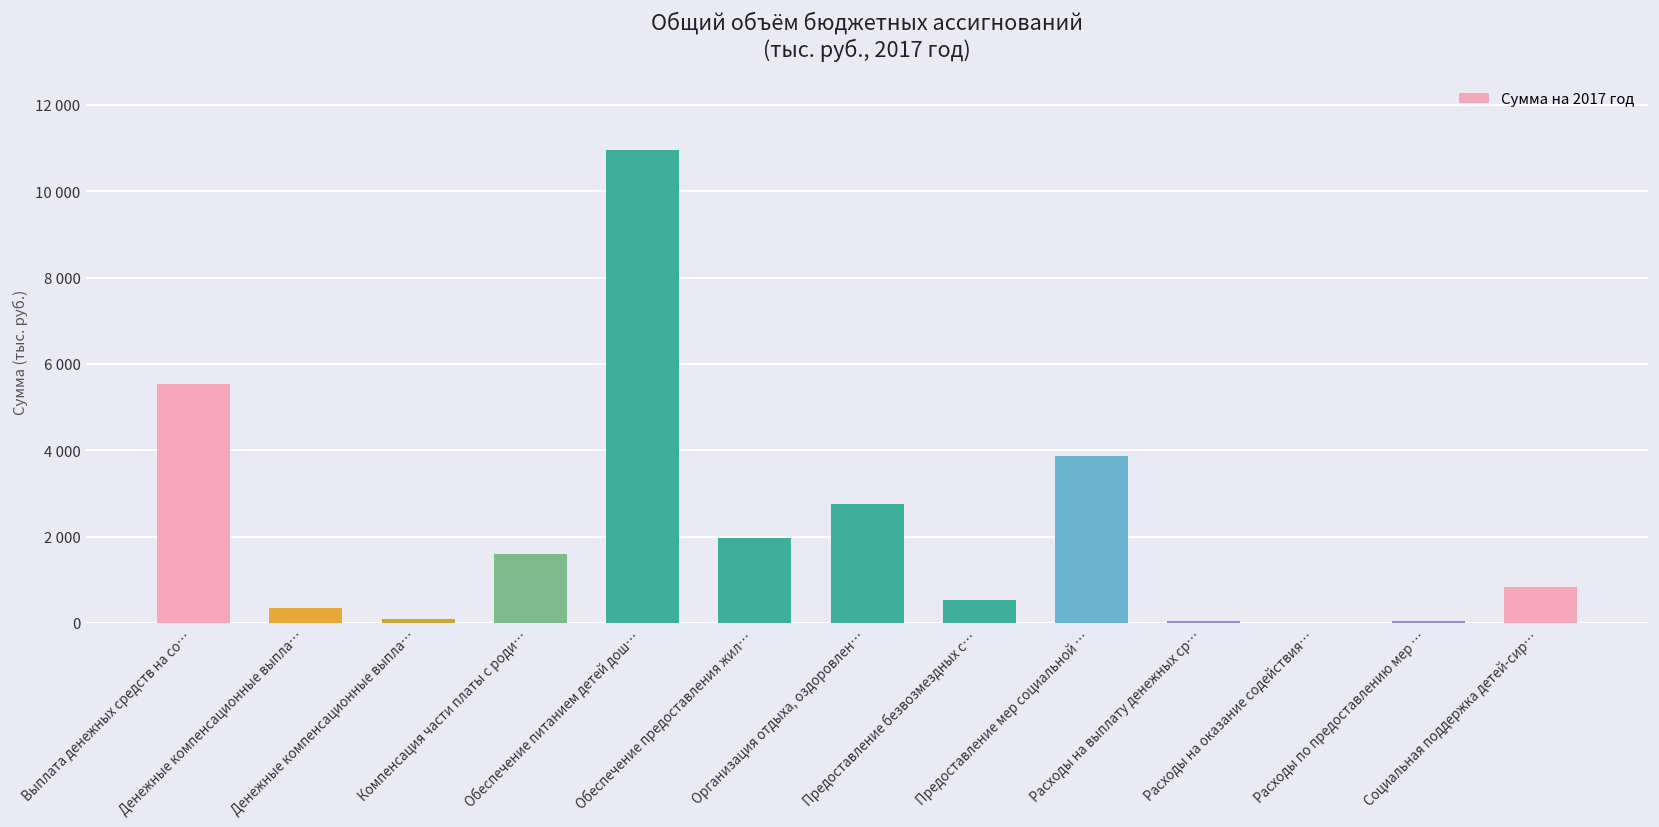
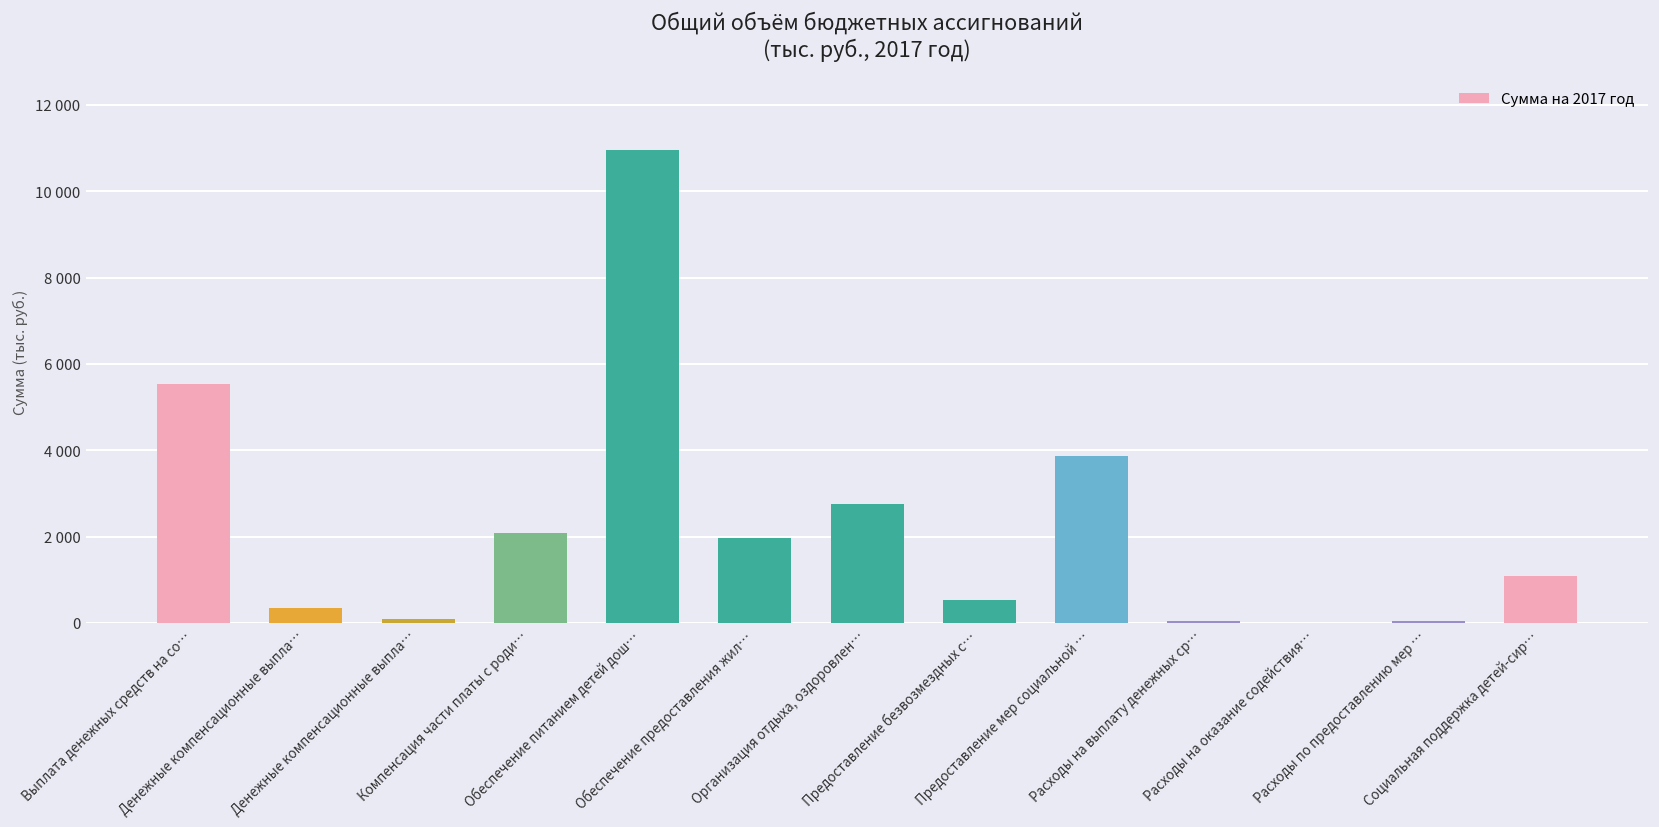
  {
    "Выплата денежных средств на со…": 5500,
-   "Компенсация части платы с роди…": 1600,
+   "Компенсация части платы с роди…": 2100,
    "Обеспечение питанием детей дош…": 11000,
    "Обеспечение предоставления жил…": 2000,
    "Организация отдыха, оздоровлен…": 2700,
    "Предоставление безвозмездных с…": 500,
    "Предоставление мер социальной …": 3900,
-   "Социальная поддержка детей-сир…": 800
+   "Социальная поддержка детей-сир…": 1100
  }
